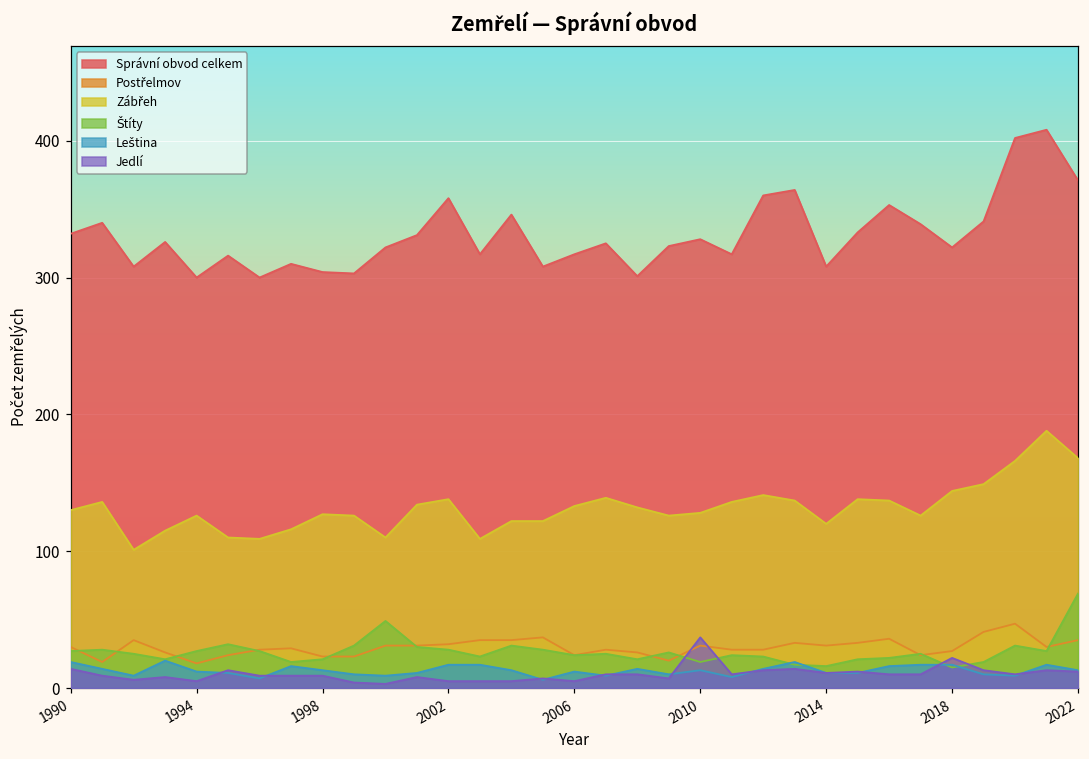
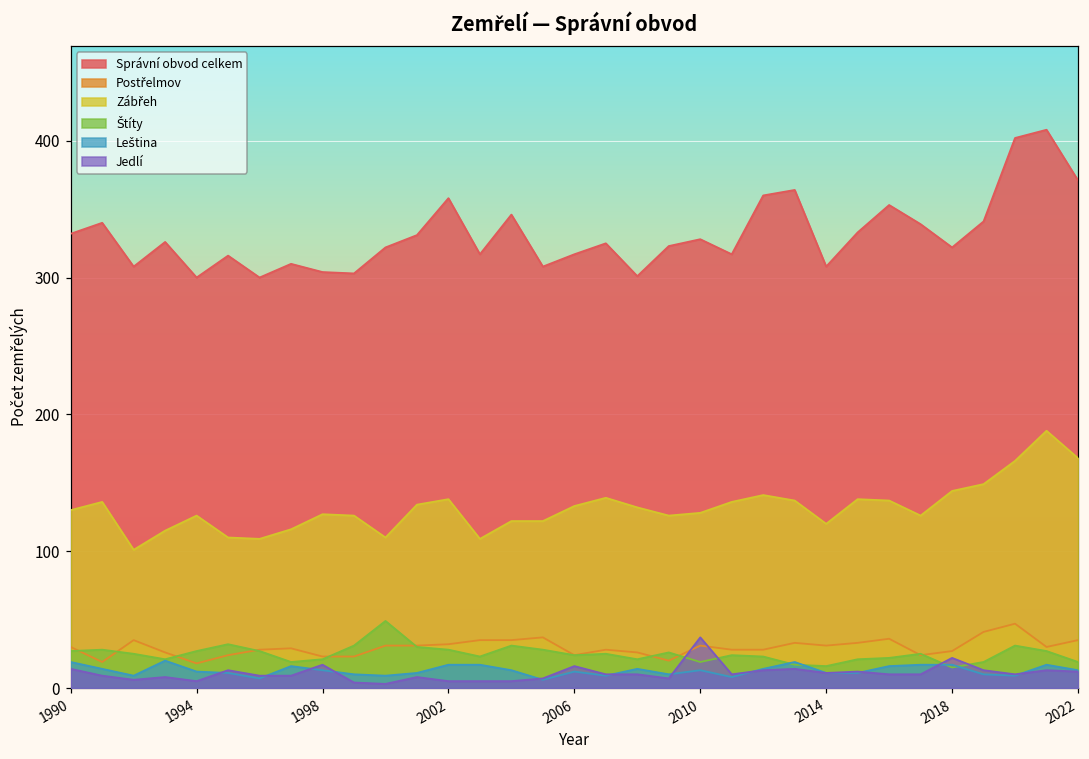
  {
    "Správní obvod celkem": {
      "1990": 332,
      "1994": 300,
      "1998": 304,
      "2002": 358,
      "2006": 317,
      "2010": 328,
      "2014": 308,
      "2018": 322,
      "2022": 371
    },
    "Štíty": {
      "1990": 27,
      "1994": 27,
      "2002": 28,
      "2010": 19,
      "2014": 16,
-     "2022": 69
+     "2022": 19
    },
    "Leština": {
      "1990": 19,
      "1994": 12,
      "1998": 13,
      "2002": 17,
      "2006": 12,
      "2010": 13
    },
    "Jedlí": {
      "1990": 14,
      "1994": 5,
-     "1998": 9,
+     "1998": 17,
      "2002": 5,
-     "2006": 5,
+     "2006": 16,
      "2010": 37,
      "2018": 22
    }
  }
